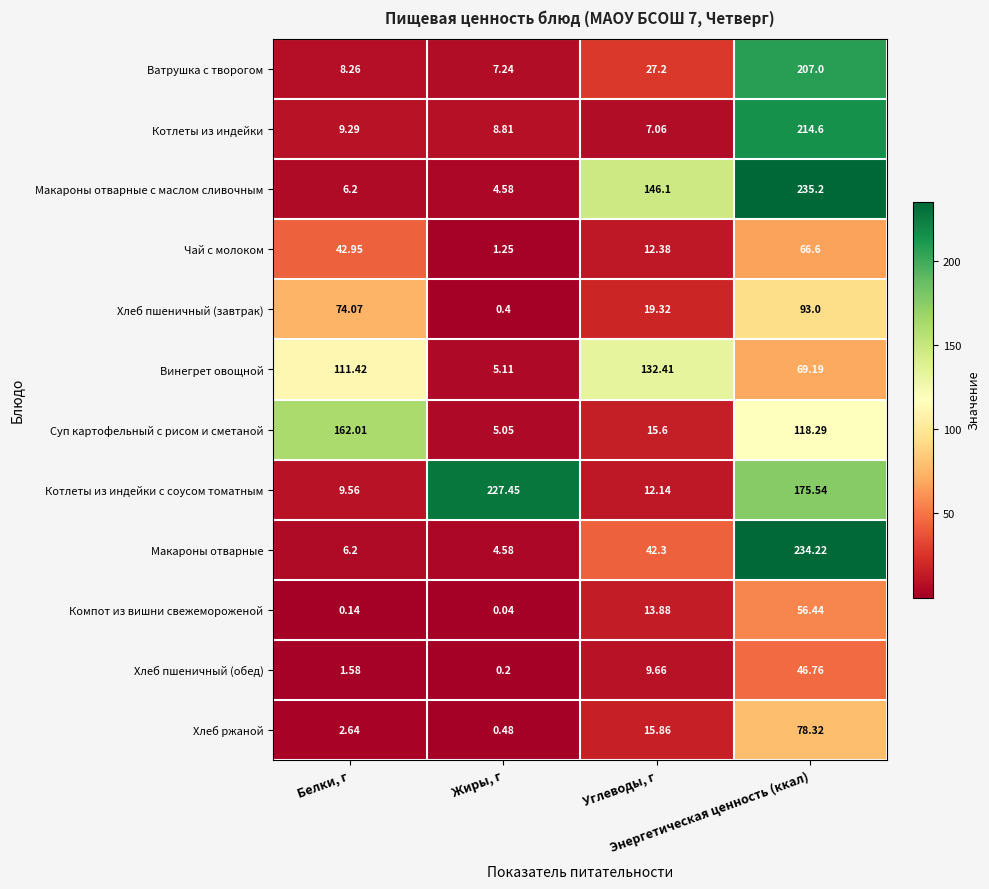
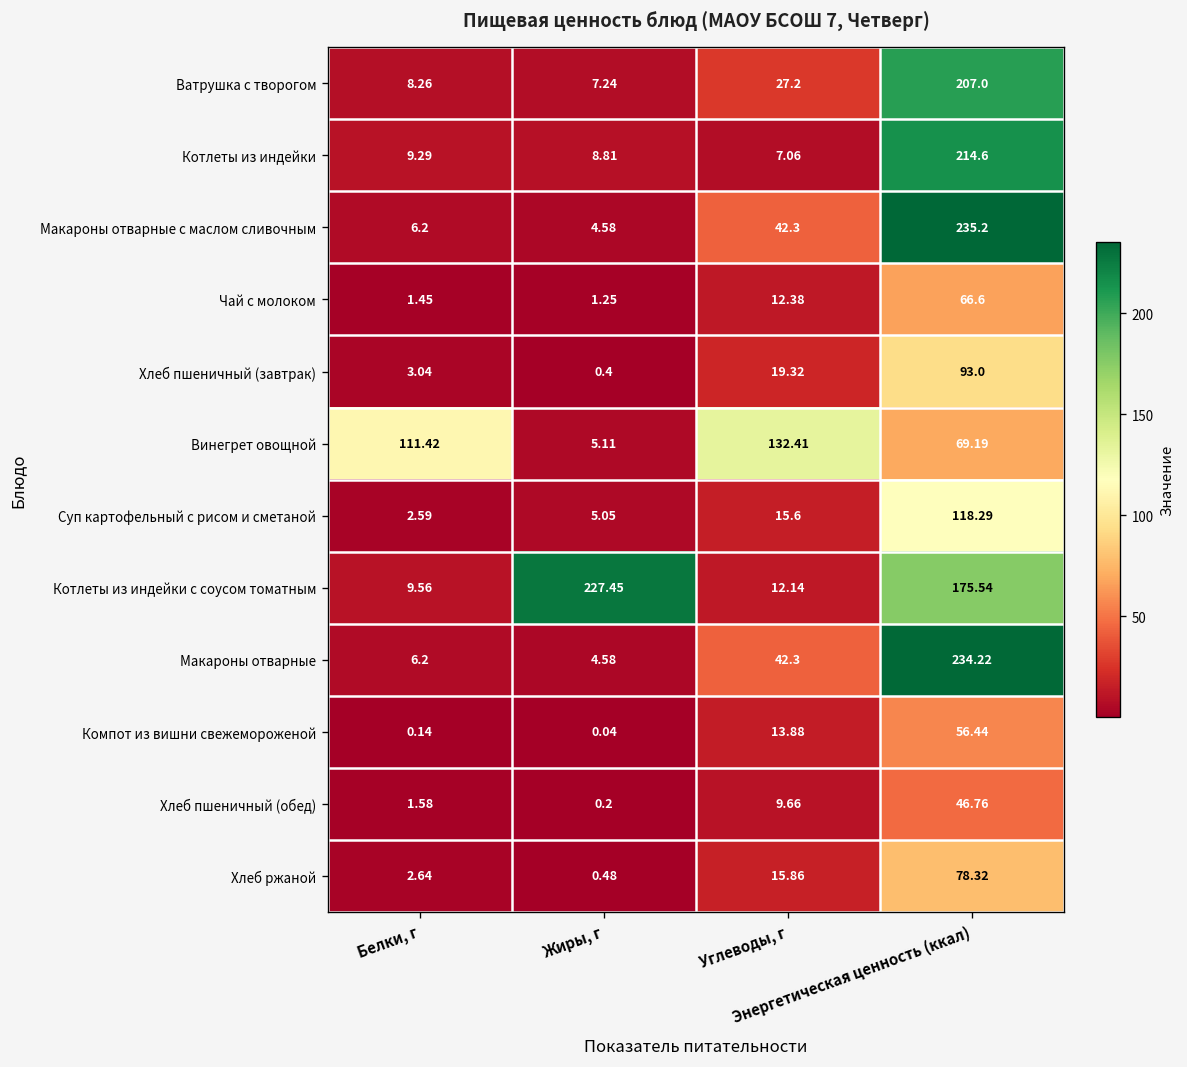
  {
    "Ватрушка с творогом": {
      "Белки, г": 8.26,
      "Жиры, г": 7.24,
      "Углеводы, г": 27.2,
      "Энергетическая ценность (ккал)": 207.0
    },
    "Котлеты из индейки": {
      "Белки, г": 9.29,
      "Жиры, г": 8.81,
      "Углеводы, г": 7.06,
      "Энергетическая ценность (ккал)": 214.6
    },
    "Макароны отварные с маслом сливочным": {
      "Белки, г": 6.2,
      "Жиры, г": 4.58,
-     "Углеводы, г": 146.1,
+     "Углеводы, г": 42.3,
      "Энергетическая ценность (ккал)": 235.2
    },
    "Чай с молоком": {
-     "Белки, г": 42.95,
+     "Белки, г": 1.45,
      "Жиры, г": 1.25,
      "Углеводы, г": 12.38,
      "Энергетическая ценность (ккал)": 66.6
    },
    "Хлеб пшеничный (завтрак)": {
-     "Белки, г": 74.07,
+     "Белки, г": 3.04,
      "Жиры, г": 0.4,
      "Углеводы, г": 19.32,
      "Энергетическая ценность (ккал)": 93.0
    },
    "Винегрет овощной": {
      "Белки, г": 111.42,
      "Жиры, г": 5.11,
      "Углеводы, г": 132.41,
      "Энергетическая ценность (ккал)": 69.19
    },
    "Суп картофельный с рисом и сметаной": {
-     "Белки, г": 162.01,
+     "Белки, г": 2.59,
      "Жиры, г": 5.05,
      "Углеводы, г": 15.6,
      "Энергетическая ценность (ккал)": 118.29
    },
    "Котлеты из индейки с соусом томатным": {
      "Белки, г": 9.56,
      "Жиры, г": 227.45,
      "Углеводы, г": 12.14,
      "Энергетическая ценность (ккал)": 175.54
    },
    "Макароны отварные": {
      "Белки, г": 6.2,
      "Жиры, г": 4.58,
      "Углеводы, г": 42.3,
      "Энергетическая ценность (ккал)": 234.22
    },
    "Компот из вишни свежемороженой": {
      "Белки, г": 0.14,
      "Жиры, г": 0.04,
      "Углеводы, г": 13.88,
      "Энергетическая ценность (ккал)": 56.44
    },
    "Хлеб пшеничный (обед)": {
      "Белки, г": 1.58,
      "Жиры, г": 0.2,
      "Углеводы, г": 9.66,
      "Энергетическая ценность (ккал)": 46.76
    },
    "Хлеб ржаной": {
      "Белки, г": 2.64,
      "Жиры, г": 0.48,
      "Углеводы, г": 15.86,
      "Энергетическая ценность (ккал)": 78.32
    }
  }
